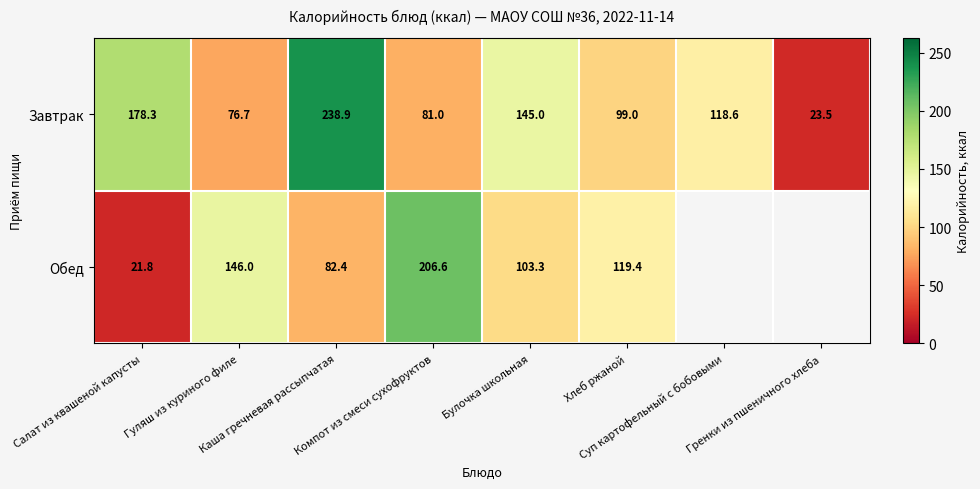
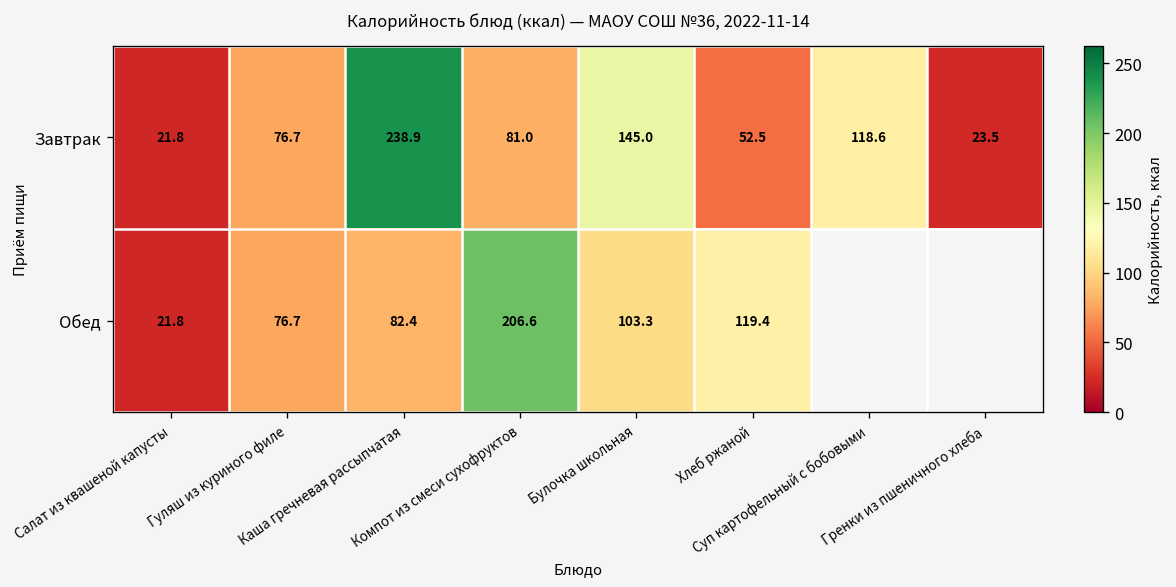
  {
    "Завтрак": {
-     "Салат из квашеной капусты": 178.3,
+     "Салат из квашеной капусты": 21.8,
      "Гуляш из куриного филе": 76.7,
      "Каша гречневая рассыпчатая": 238.9,
      "Компот из смеси сухофруктов": 81.0,
      "Булочка школьная": 145.0,
-     "Хлеб ржаной": 99.0,
+     "Хлеб ржаной": 52.5,
      "Суп картофельный с бобовыми": 118.6,
      "Гренки из пшеничного хлеба": 23.5
    },
    "Обед": {
      "Салат из квашеной капусты": 21.8,
-     "Гуляш из куриного филе": 146.0,
+     "Гуляш из куриного филе": 76.7,
      "Каша гречневая рассыпчатая": 82.4,
      "Компот из смеси сухофруктов": 206.6,
      "Булочка школьная": 103.3,
      "Хлеб ржаной": 119.4
    }
  }
